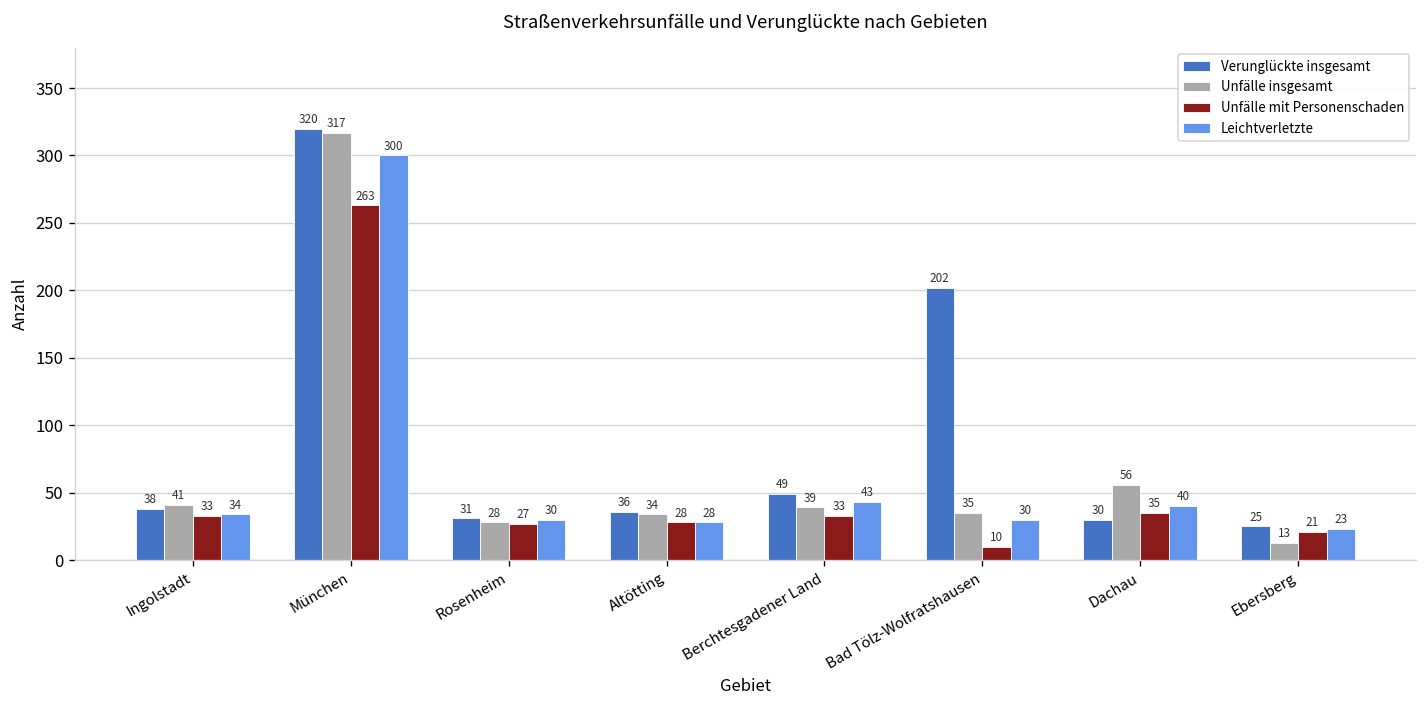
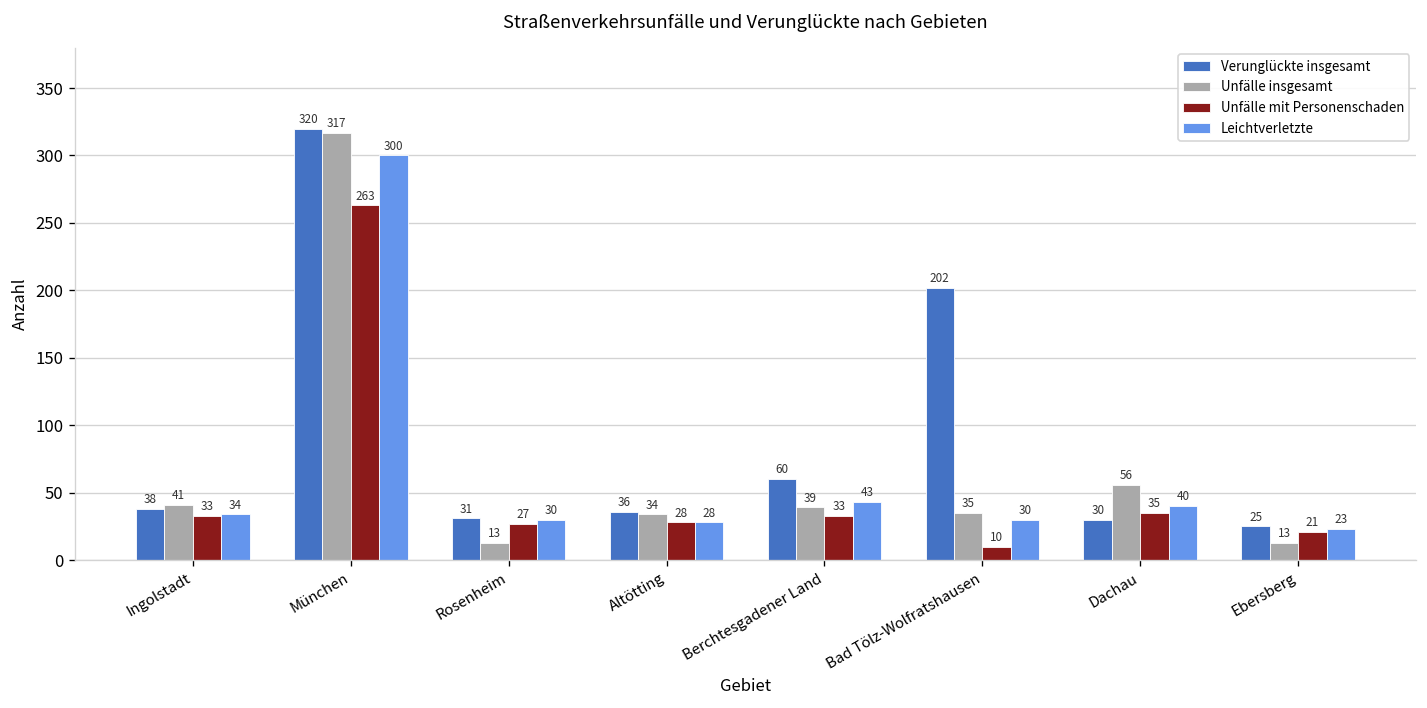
  {
    "Verunglückte insgesamt": {
      "Ingolstadt": 38,
      "München": 320,
      "Rosenheim": 31,
      "Altötting": 36,
-     "Berchtesgadener Land": 49,
+     "Berchtesgadener Land": 60,
      "Bad Tölz-Wolfratshausen": 202,
      "Dachau": 30,
      "Ebersberg": 25
    },
    "Unfälle insgesamt": {
      "Ingolstadt": 41,
      "München": 317,
-     "Rosenheim": 28,
+     "Rosenheim": 13,
      "Altötting": 34,
      "Berchtesgadener Land": 39,
      "Bad Tölz-Wolfratshausen": 35,
      "Dachau": 56,
      "Ebersberg": 13
    },
    "Unfälle mit Personenschaden": {
      "Ingolstadt": 33,
      "München": 263,
      "Rosenheim": 27,
      "Altötting": 28,
      "Berchtesgadener Land": 33,
      "Bad Tölz-Wolfratshausen": 10,
      "Dachau": 35,
      "Ebersberg": 21
    },
    "Leichtverletzte": {
      "Ingolstadt": 34,
      "München": 300,
      "Rosenheim": 30,
      "Altötting": 28,
      "Berchtesgadener Land": 43,
      "Bad Tölz-Wolfratshausen": 30,
      "Dachau": 40,
      "Ebersberg": 23
    }
  }
